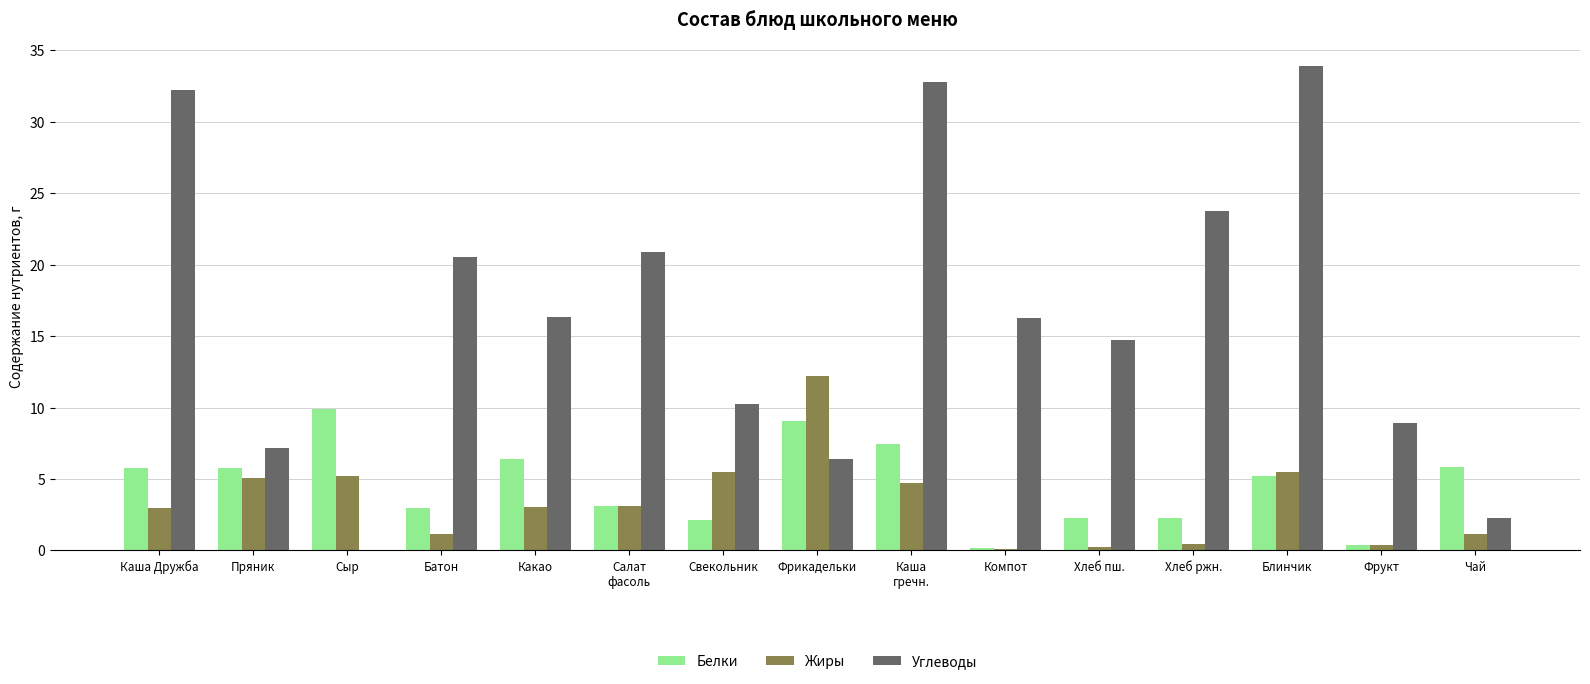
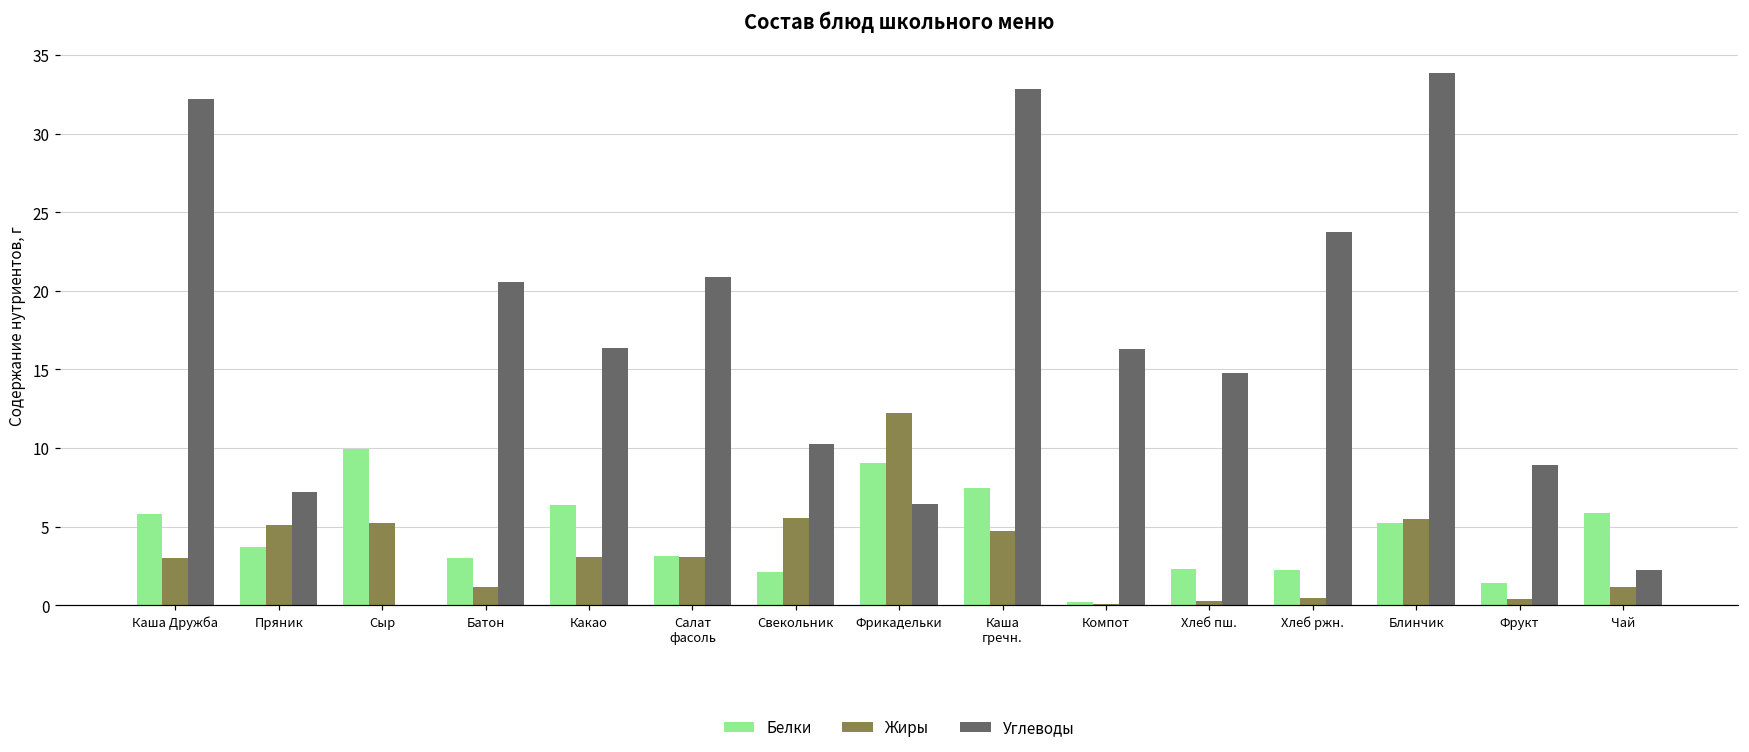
  {
    "Белки": {
      "Каша Дружба": 5.8,
-     "Пряник": 5.8,
+     "Пряник": 3.7,
      "Сыр": 9.9,
      "Батон": 3.0,
      "Какао": 6.4,
      "Салат фасоль": 3.1,
      "Свекольник": 2.1,
      "Фрикадельки": 9.1,
      "Каша гречн.": 7.5,
      "Компот": 0.2,
      "Хлеб пш.": 2.3,
      "Хлеб ржн.": 2.2,
      "Блинчик": 5.2,
-     "Фрукт": 0.4,
+     "Фрукт": 1.4,
      "Чай": 5.9
    }
  }
